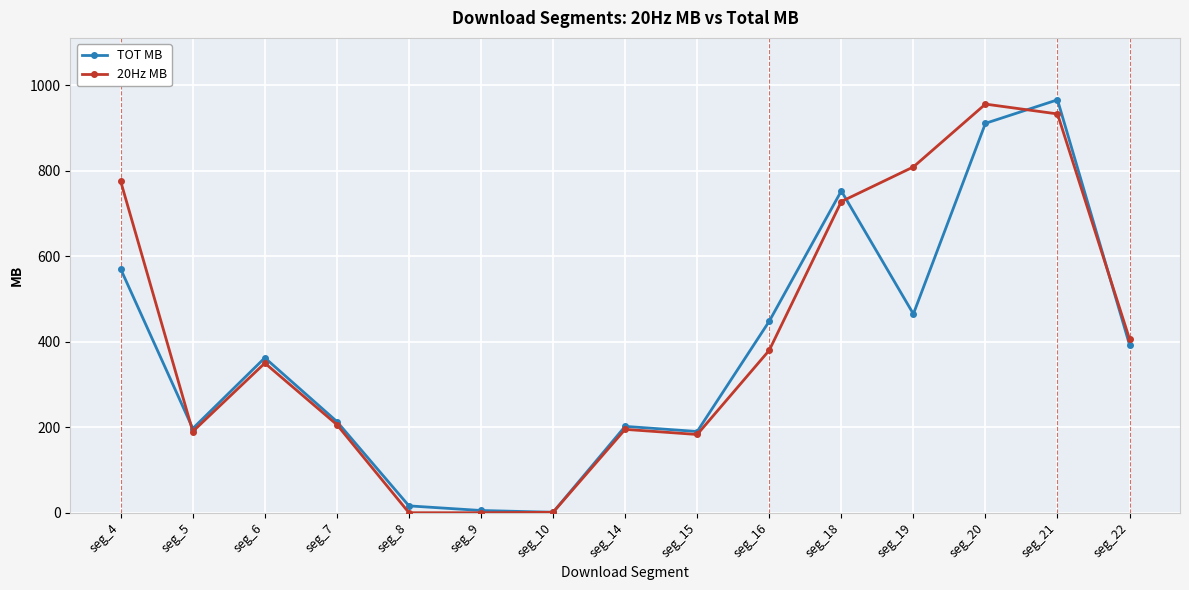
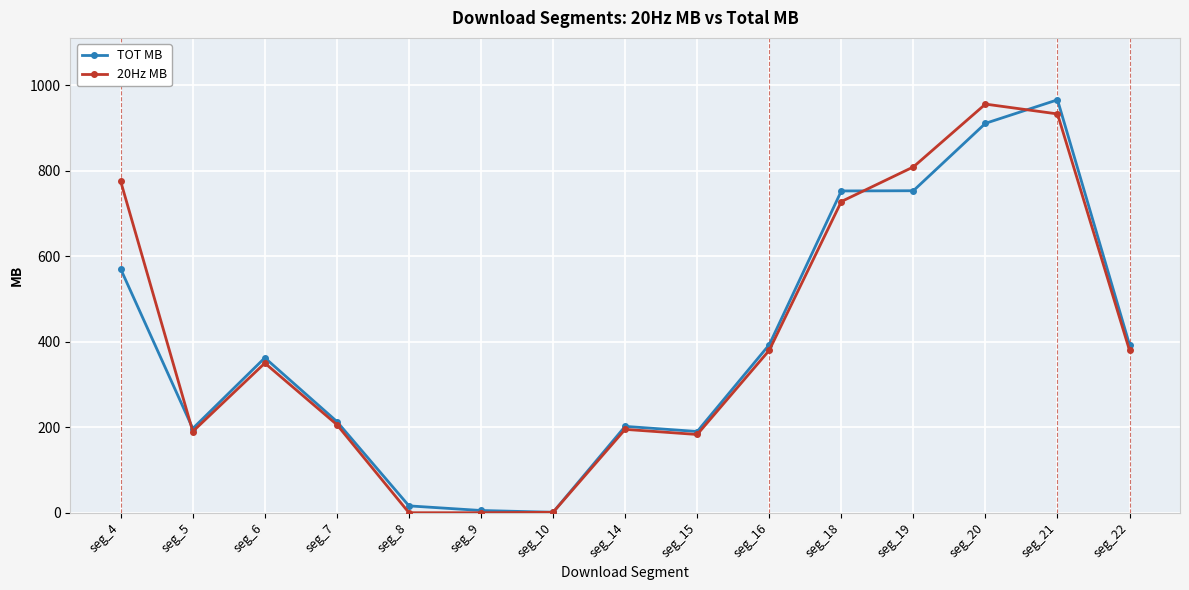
  {
    "TOT MB": {
      "seg_4": 570,
      "seg_5": 200,
      "seg_6": 360,
      "seg_7": 210,
      "seg_8": 20,
      "seg_14": 200,
      "seg_15": 190,
-     "seg_16": 450,
+     "seg_16": 390,
      "seg_18": 750,
-     "seg_19": 470,
+     "seg_19": 750,
      "seg_20": 910,
      "seg_21": 970,
      "seg_22": 390
    },
    "20Hz MB": {
      "seg_4": 780,
      "seg_5": 190,
      "seg_6": 350,
      "seg_7": 210,
      "seg_8": 0,
      "seg_14": 200,
      "seg_15": 180,
      "seg_16": 380,
      "seg_18": 730,
      "seg_19": 810,
      "seg_20": 960,
      "seg_21": 930,
-     "seg_22": 410
+     "seg_22": 380
    }
  }
